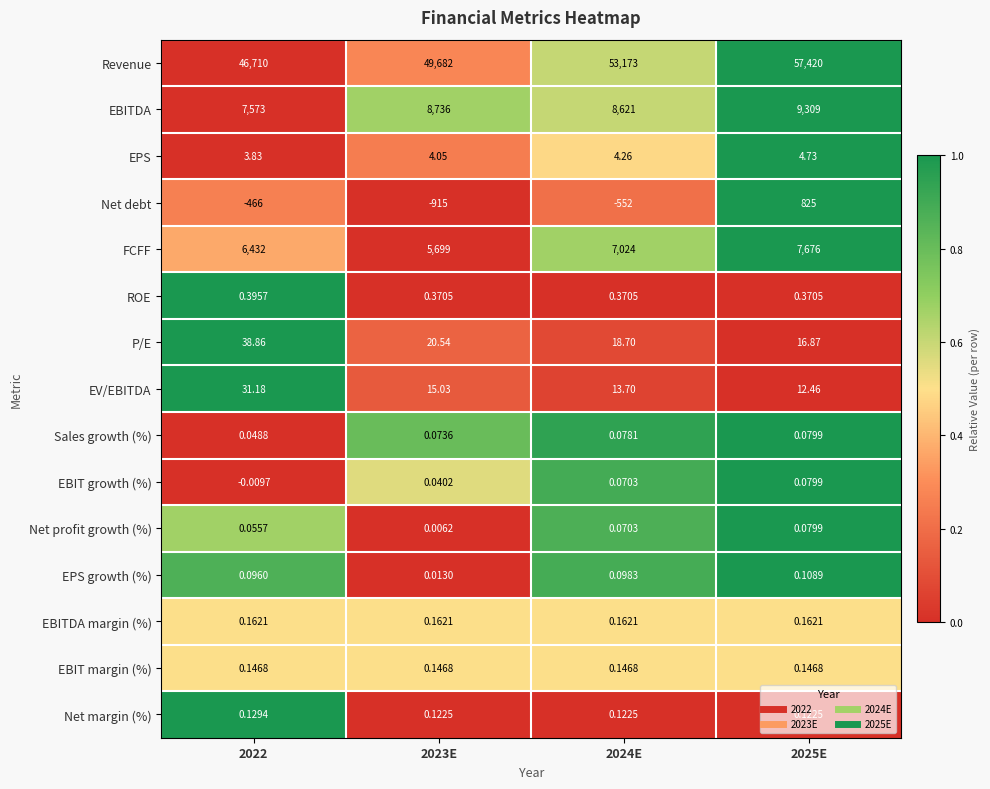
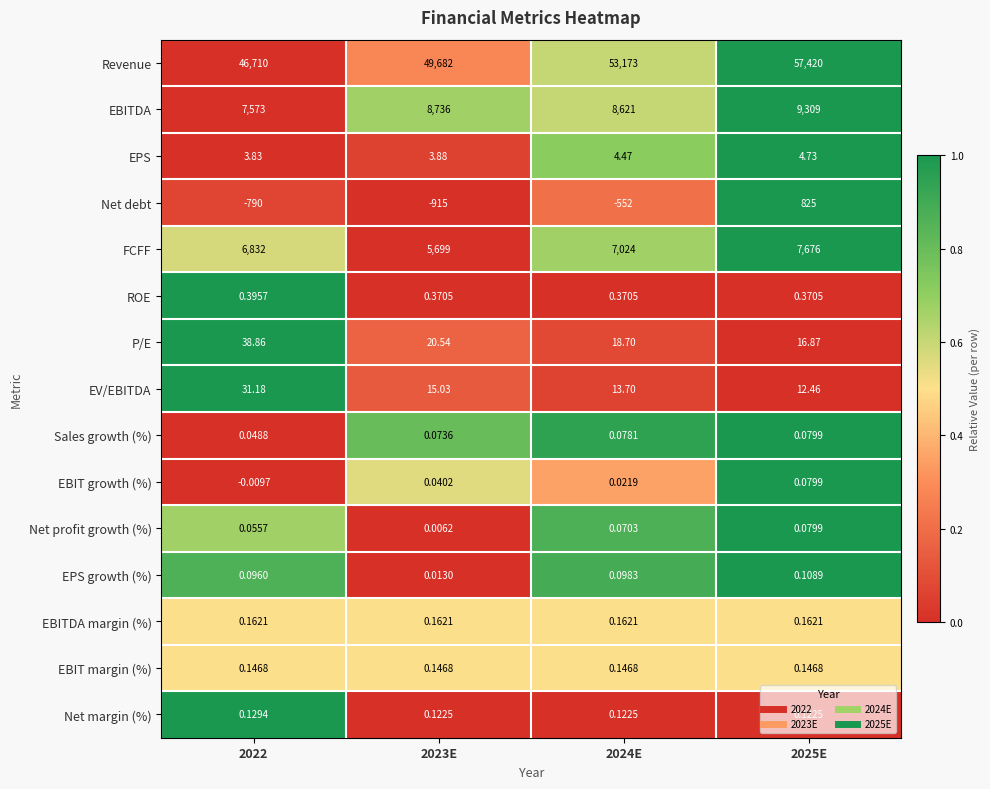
  {
    "Revenue": {
      "2022": "46,710",
      "2023E": "49,682",
      "2024E": "53,173",
      "2025E": "57,420"
    },
    "EBITDA": {
      "2022": "7,573",
      "2023E": "8,736",
      "2024E": "8,621",
      "2025E": "9,309"
    },
    "EPS": {
      "2022": "3.83",
-     "2023E": "4.05",
-     "2024E": "4.26",
+     "2023E": "3.88",
+     "2024E": "4.47",
      "2025E": "4.73"
    },
    "Net debt": {
-     "2022": "-466",
+     "2022": "-790",
      "2023E": "-915",
      "2024E": "-552",
      "2025E": "825"
    },
    "FCFF": {
-     "2022": "6,432",
+     "2022": "6,832",
      "2023E": "5,699",
      "2024E": "7,024",
      "2025E": "7,676"
    },
    "ROE": {
      "2022": "0.3957",
      "2023E": "0.3705",
      "2024E": "0.3705",
      "2025E": "0.3705"
    },
    "P/E": {
      "2022": "38.86",
      "2023E": "20.54",
      "2024E": "18.70",
      "2025E": "16.87"
    },
    "EV/EBITDA": {
      "2022": "31.18",
      "2023E": "15.03",
      "2024E": "13.70",
      "2025E": "12.46"
    },
    "Sales growth (%)": {
      "2022": "0.0488",
      "2023E": "0.0736",
      "2024E": "0.0781",
      "2025E": "0.0799"
    },
    "EBIT growth (%)": {
      "2022": "-0.0097",
      "2023E": "0.0402",
-     "2024E": "0.0703",
+     "2024E": "0.0219",
      "2025E": "0.0799"
    },
    "Net profit growth (%)": {
      "2022": "0.0557",
      "2023E": "0.0062",
      "2024E": "0.0703",
      "2025E": "0.0799"
    },
    "EPS growth (%)": {
      "2022": "0.0960",
      "2023E": "0.0130",
      "2024E": "0.0983",
      "2025E": "0.1089"
    },
    "EBITDA margin (%)": {
      "2022": "0.1621",
      "2023E": "0.1621",
      "2024E": "0.1621",
      "2025E": "0.1621"
    },
    "EBIT margin (%)": {
      "2022": "0.1468",
      "2023E": "0.1468",
      "2024E": "0.1468",
      "2025E": "0.1468"
    },
    "Net margin (%)": {
      "2022": "0.1294",
      "2023E": "0.1225",
      "2024E": "0.1225"
    }
  }
